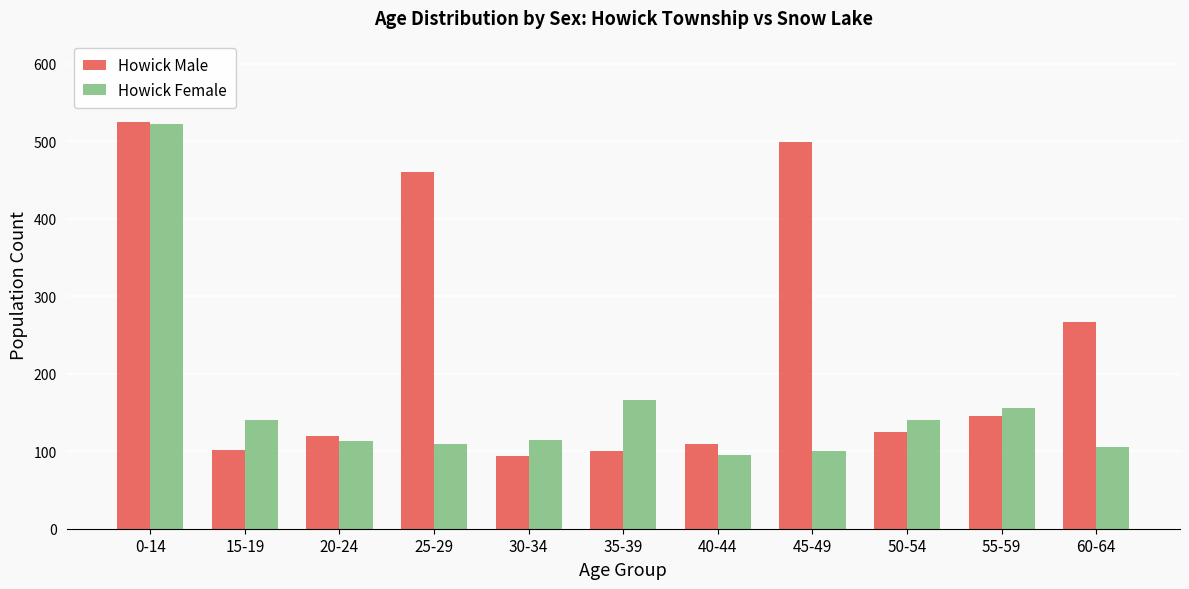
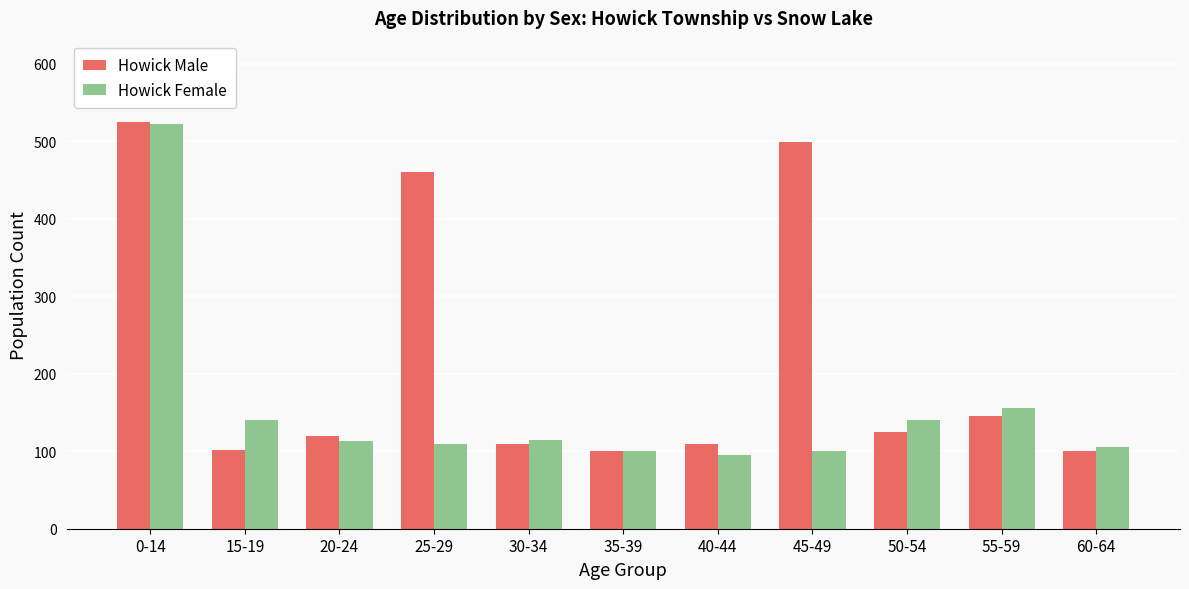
  {
    "Howick Male": {
      "0-14": 530,
      "15-19": 100,
      "20-24": 120,
      "25-29": 460,
-     "30-34": 90,
+     "30-34": 110,
      "35-39": 100,
      "40-44": 110,
      "45-49": 500,
      "50-54": 130,
      "55-59": 150,
-     "60-64": 270
+     "60-64": 100
    },
    "Howick Female": {
      "0-14": 520,
      "15-19": 140,
      "20-24": 110,
      "25-29": 110,
      "30-34": 120,
-     "35-39": 170,
+     "35-39": 100,
      "40-44": 100,
      "45-49": 100,
      "50-54": 140,
      "55-59": 160,
      "60-64": 110
    }
  }
